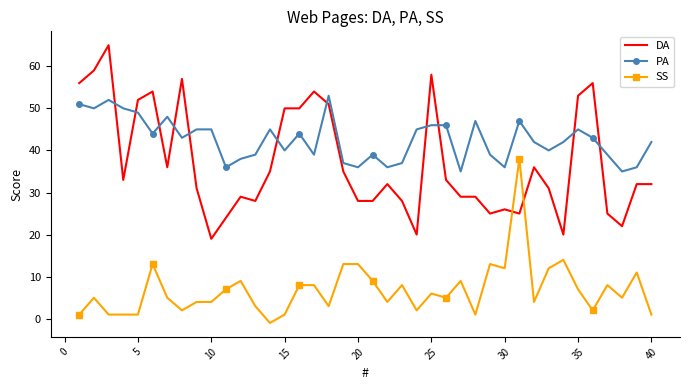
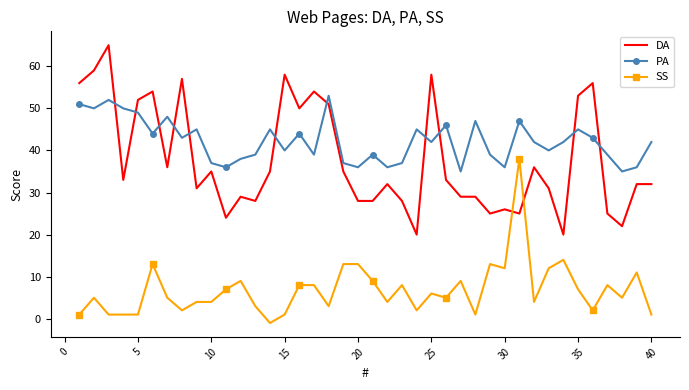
  {
    "DA": {
      "5": 52,
-     "10": 19,
-     "15": 50,
+     "10": 35,
+     "15": 58,
      "20": 28,
      "25": 58,
      "30": 26,
      "35": 53,
      "40": 32
    },
    "PA": {
      "5": 49,
-     "10": 45,
+     "10": 37,
      "15": 40,
      "20": 36,
-     "25": 46,
+     "25": 42,
      "30": 36,
      "35": 45,
      "40": 42
    },
    "SS": {
      "5": 1,
      "10": 4,
      "15": 1,
      "20": 13,
      "25": 6,
      "30": 12,
      "35": 7,
      "40": 1
    }
  }
